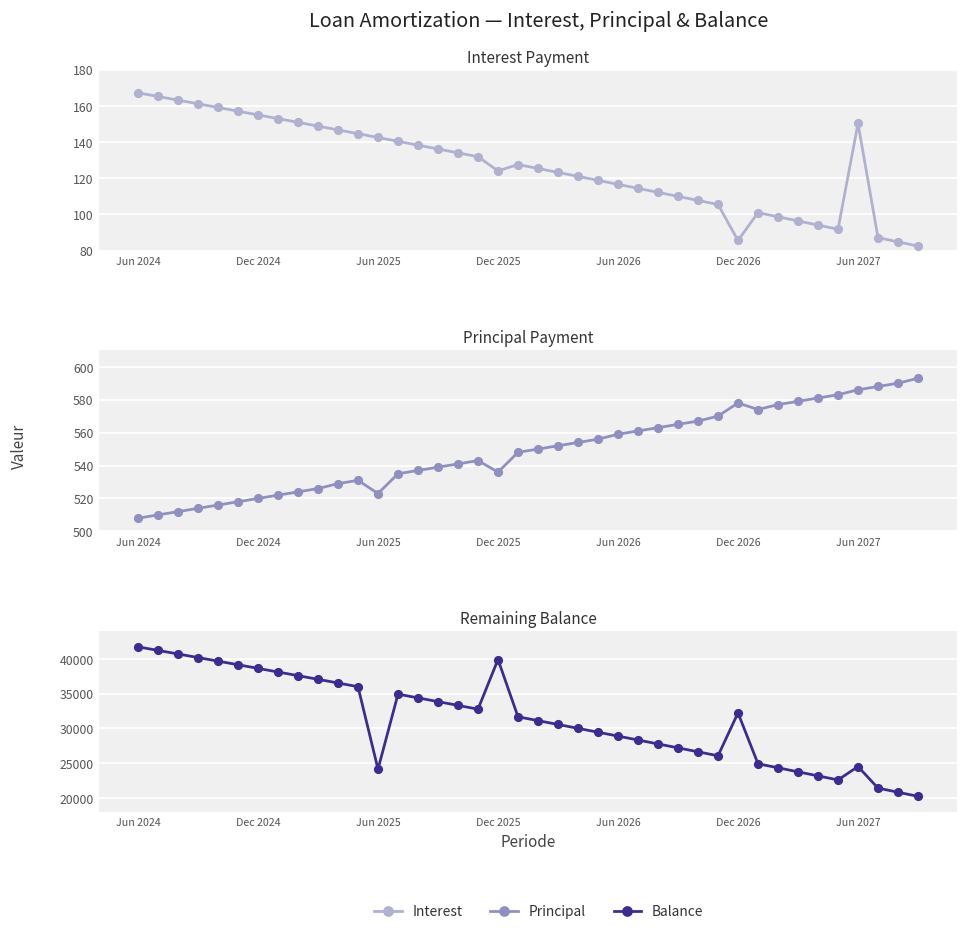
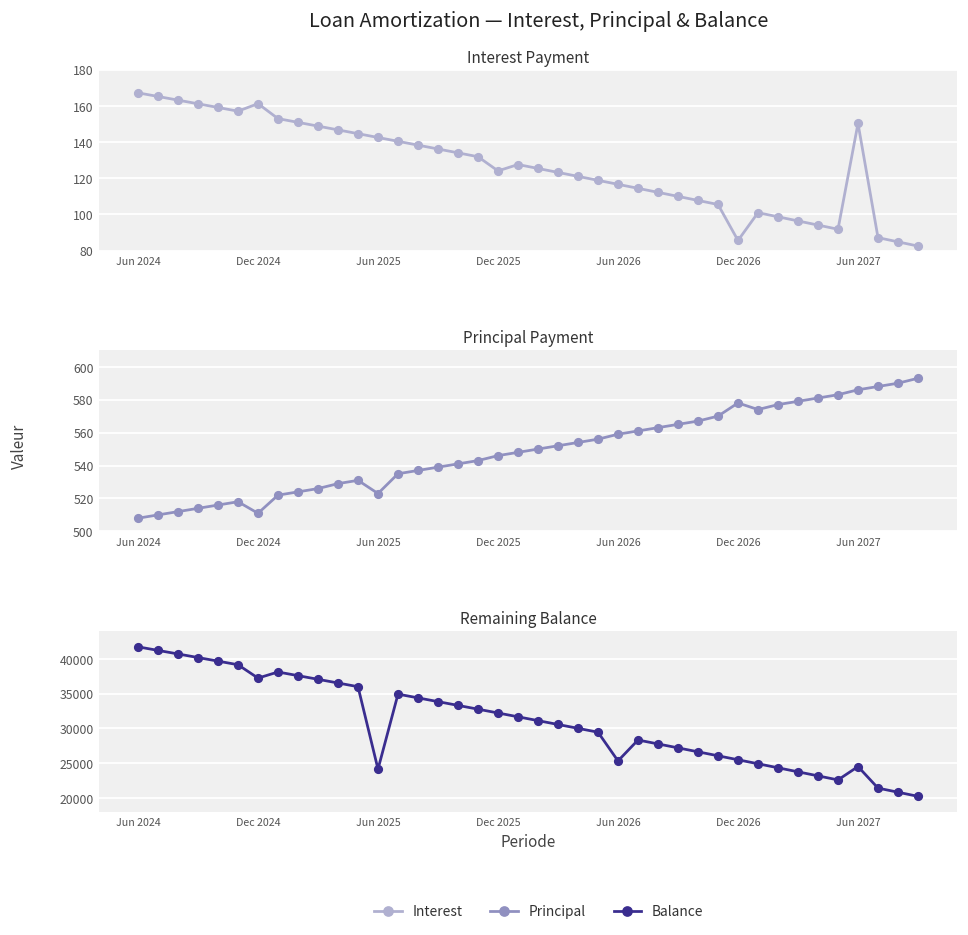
  {
    "Interest Payment": {
      "Jun 2024": 167,
-     "Dec 2024": 155,
+     "Dec 2024": 161,
      "Jun 2025": 143,
      "Dec 2025": 124,
      "Jun 2026": 117,
      "Dec 2026": 86,
      "Jun 2027": 150
    },
    "Principal Payment": {
      "Jun 2024": 508,
-     "Dec 2024": 520,
+     "Dec 2024": 511,
      "Jun 2025": 523,
-     "Dec 2025": 536,
+     "Dec 2025": 546,
      "Jun 2026": 559,
      "Dec 2026": 578,
      "Jun 2027": 586
    },
    "Remaining Balance": {
      "Jun 2024": 42000,
-     "Dec 2024": 39000,
+     "Dec 2024": 37000,
      "Jun 2025": 24000,
-     "Dec 2025": 40000,
-     "Jun 2026": 29000,
-     "Dec 2026": 32000,
+     "Dec 2025": 32000,
+     "Jun 2026": 25000,
+     "Dec 2026": 26000,
      "Jun 2027": 25000
    }
  }
